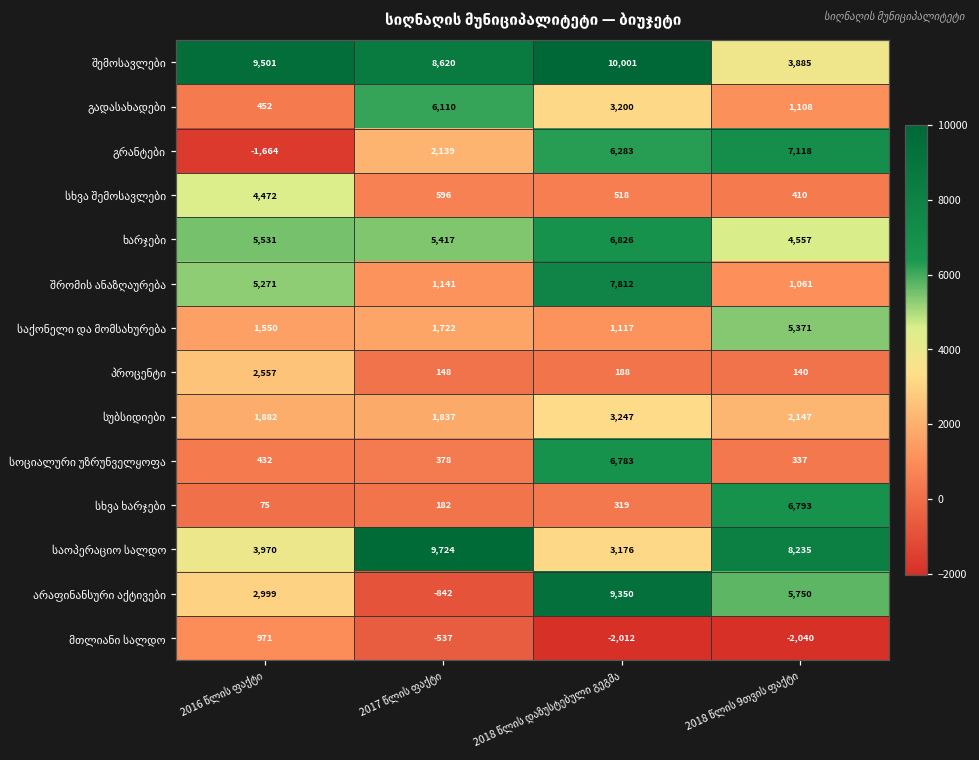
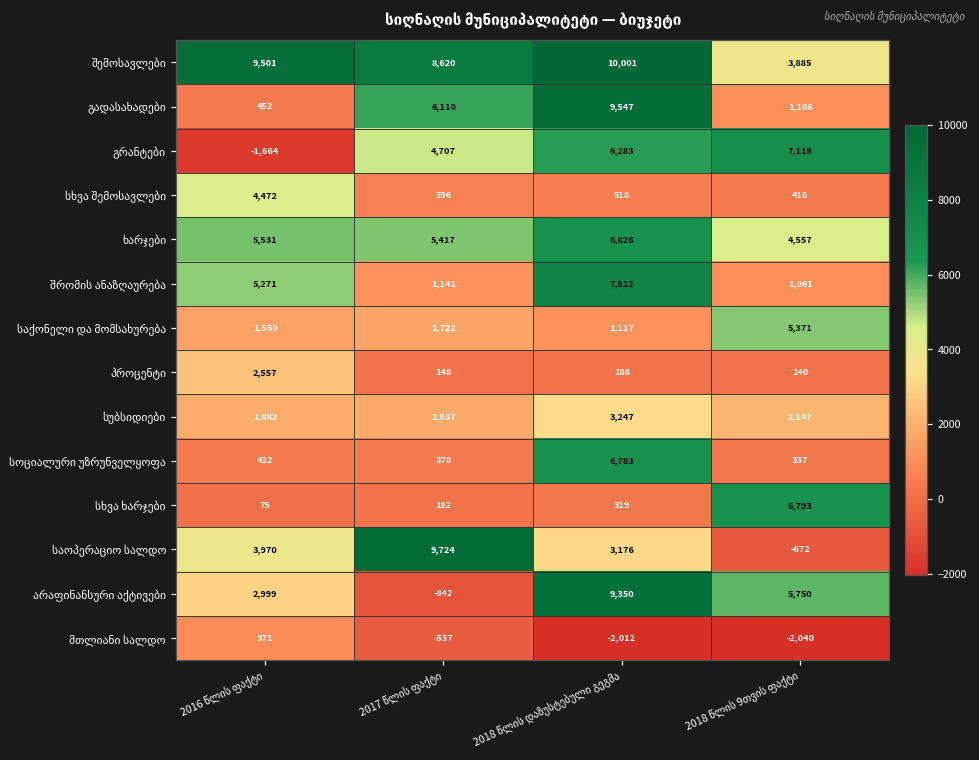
  {
    "შემოსავლები": {
      "2016 წლის ფაქტი": "9,501",
      "2017 წლის ფაქტი": "8,620",
      "2018 წლის დაზუსტებული გეგმა": "10,001",
      "2018 წლის 9თვის ფაქტი": "3,885"
    },
    "გადასახადები": {
      "2016 წლის ფაქტი": "452",
      "2017 წლის ფაქტი": "6,110",
-     "2018 წლის დაზუსტებული გეგმა": "3,200",
+     "2018 წლის დაზუსტებული გეგმა": "9,547",
      "2018 წლის 9თვის ფაქტი": "1,108"
    },
    "გრანტები": {
      "2016 წლის ფაქტი": "-1,664",
-     "2017 წლის ფაქტი": "2,139",
+     "2017 წლის ფაქტი": "4,707",
      "2018 წლის დაზუსტებული გეგმა": "6,283",
      "2018 წლის 9თვის ფაქტი": "7,118"
    },
    "სხვა შემოსავლები": {
      "2016 წლის ფაქტი": "4,472",
      "2017 წლის ფაქტი": "596",
      "2018 წლის დაზუსტებული გეგმა": "518",
      "2018 წლის 9თვის ფაქტი": "410"
    },
    "ხარჯები": {
      "2016 წლის ფაქტი": "5,531",
      "2017 წლის ფაქტი": "5,417",
      "2018 წლის დაზუსტებული გეგმა": "6,826",
      "2018 წლის 9თვის ფაქტი": "4,557"
    },
    "შრომის ანაზღაურება": {
      "2016 წლის ფაქტი": "5,271",
      "2017 წლის ფაქტი": "1,141",
      "2018 წლის დაზუსტებული გეგმა": "7,812",
      "2018 წლის 9თვის ფაქტი": "1,061"
    },
    "საქონელი და მომსახურება": {
      "2016 წლის ფაქტი": "1,550",
      "2017 წლის ფაქტი": "1,722",
      "2018 წლის დაზუსტებული გეგმა": "1,117",
      "2018 წლის 9თვის ფაქტი": "5,371"
    },
    "პროცენტი": {
      "2016 წლის ფაქტი": "2,557",
      "2017 წლის ფაქტი": "148",
      "2018 წლის დაზუსტებული გეგმა": "188",
      "2018 წლის 9თვის ფაქტი": "140"
    },
    "სუბსიდიები": {
      "2016 წლის ფაქტი": "1,882",
      "2017 წლის ფაქტი": "1,837",
      "2018 წლის დაზუსტებული გეგმა": "3,247",
      "2018 წლის 9თვის ფაქტი": "2,147"
    },
    "სოციალური უზრუნველყოფა": {
      "2016 წლის ფაქტი": "432",
      "2017 წლის ფაქტი": "378",
      "2018 წლის დაზუსტებული გეგმა": "6,783",
      "2018 წლის 9თვის ფაქტი": "337"
    },
    "სხვა ხარჯები": {
      "2016 წლის ფაქტი": "75",
      "2017 წლის ფაქტი": "182",
      "2018 წლის დაზუსტებული გეგმა": "319",
      "2018 წლის 9თვის ფაქტი": "6,793"
    },
    "საოპერაციო სალდო": {
      "2016 წლის ფაქტი": "3,970",
      "2017 წლის ფაქტი": "9,724",
      "2018 წლის დაზუსტებული გეგმა": "3,176",
-     "2018 წლის 9თვის ფაქტი": "8,235"
+     "2018 წლის 9თვის ფაქტი": "-672"
    },
    "არაფინანსური აქტივები": {
      "2016 წლის ფაქტი": "2,999",
      "2017 წლის ფაქტი": "-842",
      "2018 წლის დაზუსტებული გეგმა": "9,350",
      "2018 წლის 9თვის ფაქტი": "5,750"
    },
    "მთლიანი სალდო": {
      "2016 წლის ფაქტი": "971",
      "2017 წლის ფაქტი": "-537",
      "2018 წლის დაზუსტებული გეგმა": "-2,012",
      "2018 წლის 9თვის ფაქტი": "-2,040"
    }
  }
